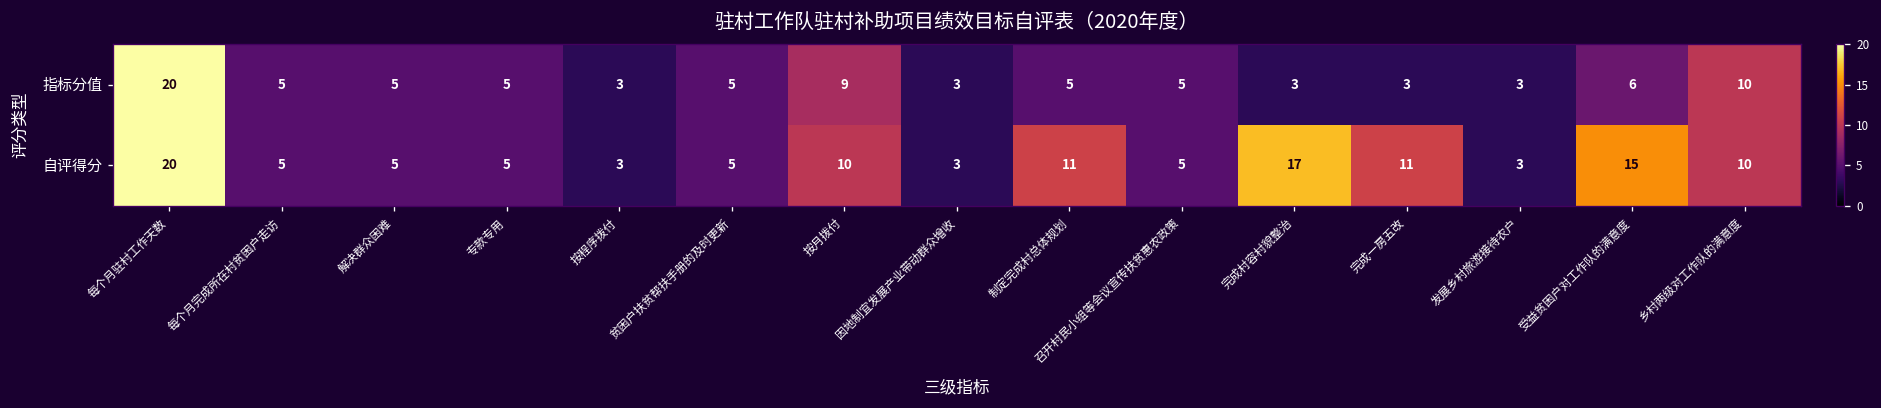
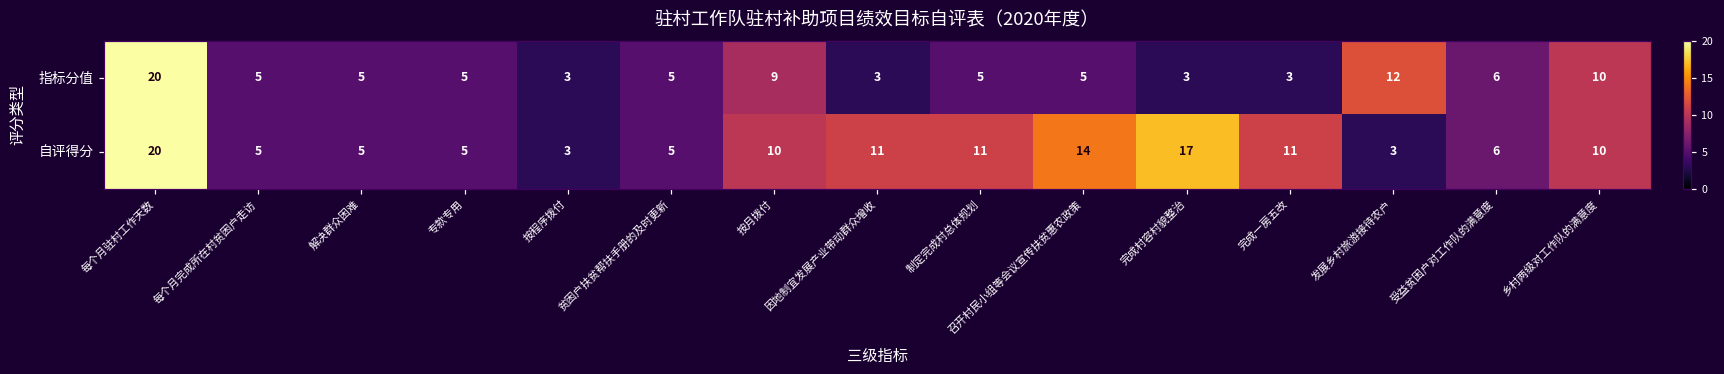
  {
    "指标分值": {
      "每个月驻村工作天数": 20,
      "每个月完成所在村贫困户走访": 5,
      "解决群众困难": 5,
      "专款专用": 5,
      "按程序拨付": 3,
      "贫困户扶贫帮扶手册的及时更新": 5,
      "按月拨付": 9,
      "因地制宜发展产业带动群众增收": 3,
      "制定完成村总体规划": 5,
      "召开村民小组等会议宣传扶贫惠农政策": 5,
      "完成村容村貌整治": 3,
      "完成一房五改": 3,
-     "发展乡村旅游接待农户": 3,
+     "发展乡村旅游接待农户": 12,
      "受益贫困户对工作队的满意度": 6,
      "乡村两级对工作队的满意度": 10
    },
    "自评得分": {
      "每个月驻村工作天数": 20,
      "每个月完成所在村贫困户走访": 5,
      "解决群众困难": 5,
      "专款专用": 5,
      "按程序拨付": 3,
      "贫困户扶贫帮扶手册的及时更新": 5,
      "按月拨付": 10,
-     "因地制宜发展产业带动群众增收": 3,
+     "因地制宜发展产业带动群众增收": 11,
      "制定完成村总体规划": 11,
-     "召开村民小组等会议宣传扶贫惠农政策": 5,
+     "召开村民小组等会议宣传扶贫惠农政策": 14,
      "完成村容村貌整治": 17,
      "完成一房五改": 11,
      "发展乡村旅游接待农户": 3,
-     "受益贫困户对工作队的满意度": 15,
+     "受益贫困户对工作队的满意度": 6,
      "乡村两级对工作队的满意度": 10
    }
  }
